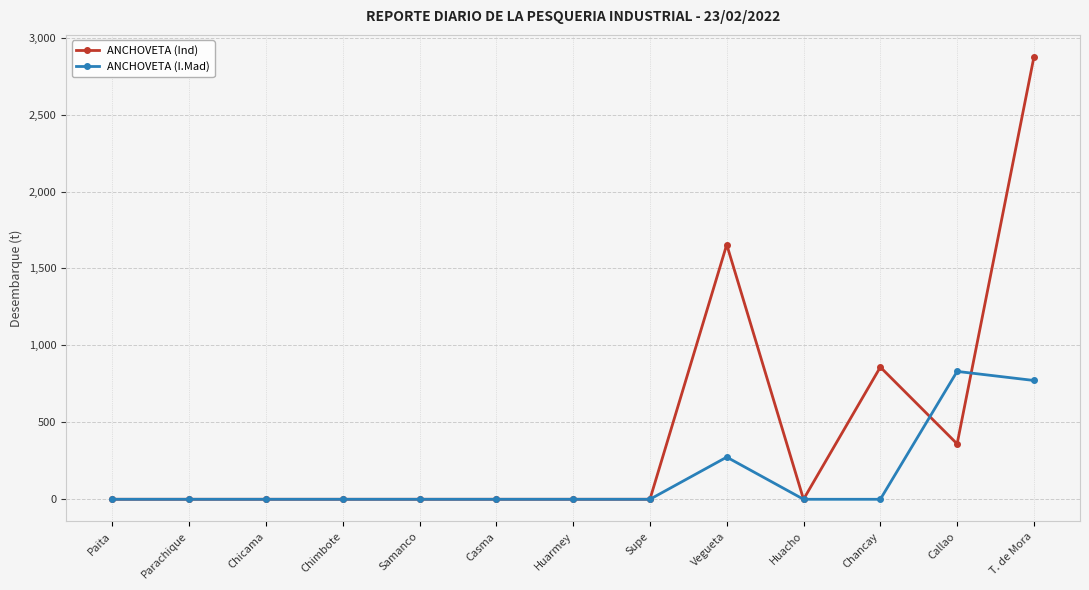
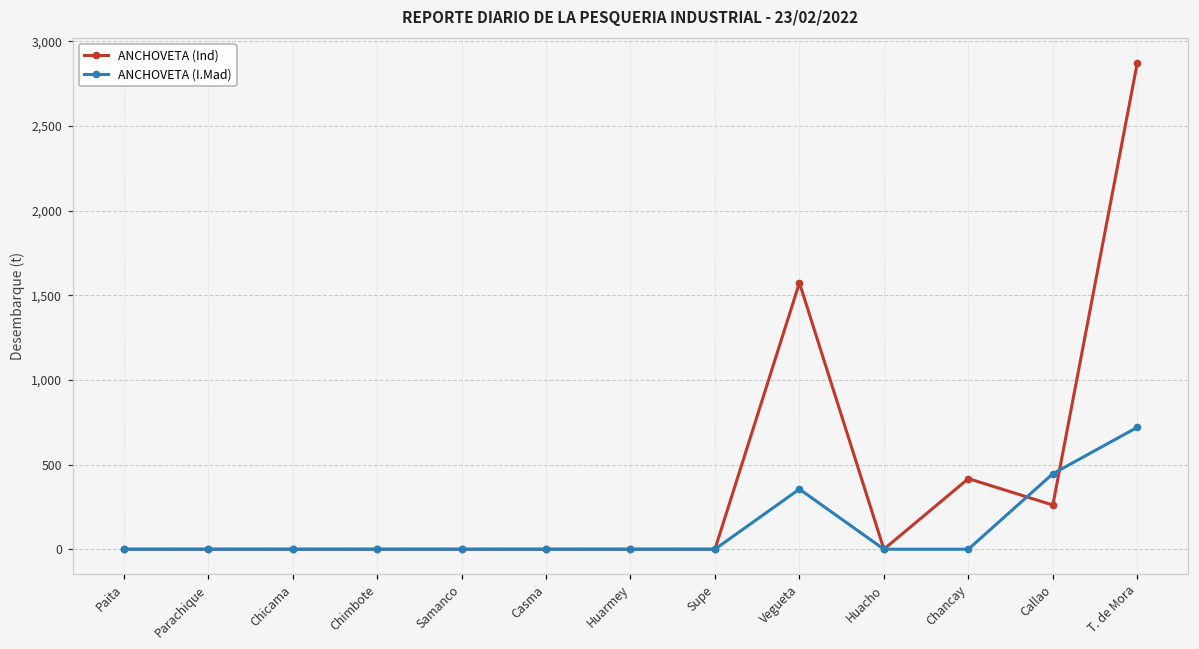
  {
    "ANCHOVETA (Ind)": {
-     "Vegueta": "1,660",
-     "Chancay": "860",
-     "Callao": "360",
+     "Vegueta": "1,570",
+     "Chancay": "420",
+     "Callao": "260",
      "T. de Mora": "2,870"
    },
    "ANCHOVETA (I.Mad)": {
-     "Vegueta": "270",
+     "Vegueta": "360",
      "Chancay": "0",
-     "Callao": "830",
-     "T. de Mora": "770"
+     "Callao": "450",
+     "T. de Mora": "720"
    }
  }
